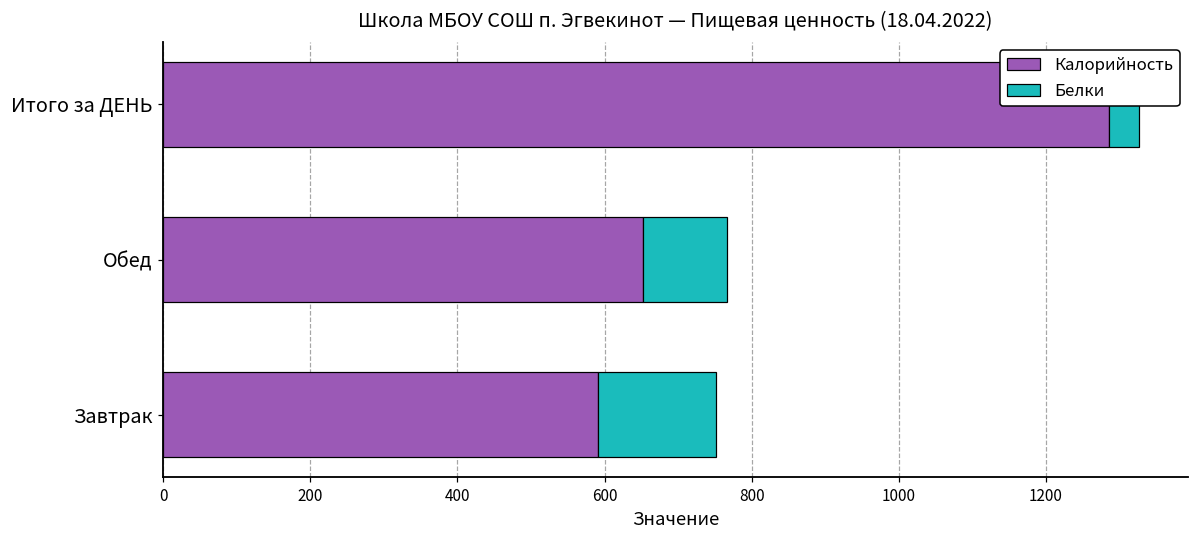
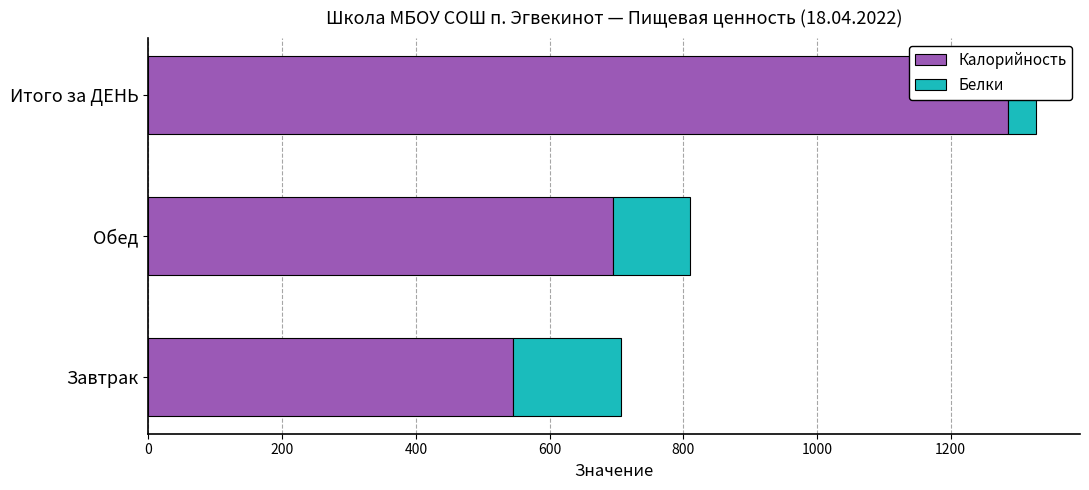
  {
    "Калорийность": {
-     "Обед": 650,
-     "Завтрак": 590
+     "Обед": 690,
+     "Завтрак": 550
    },
    "Белки": {
      "Обед": 110,
      "Завтрак": 160
    }
  }
